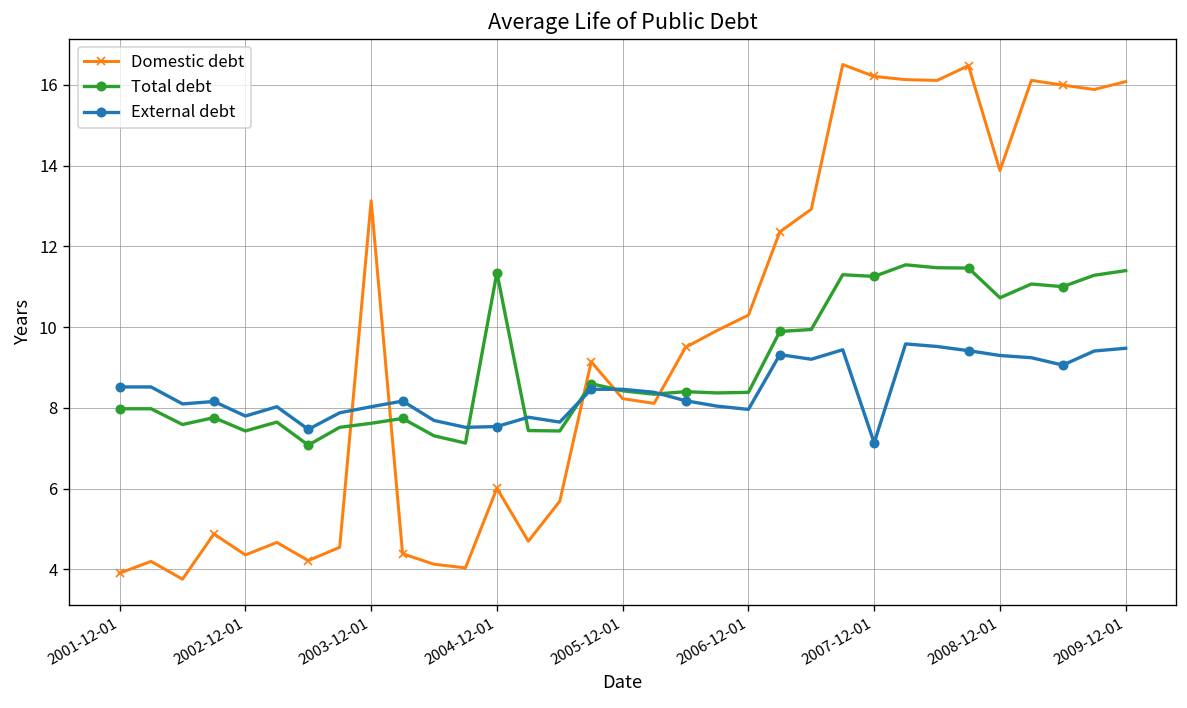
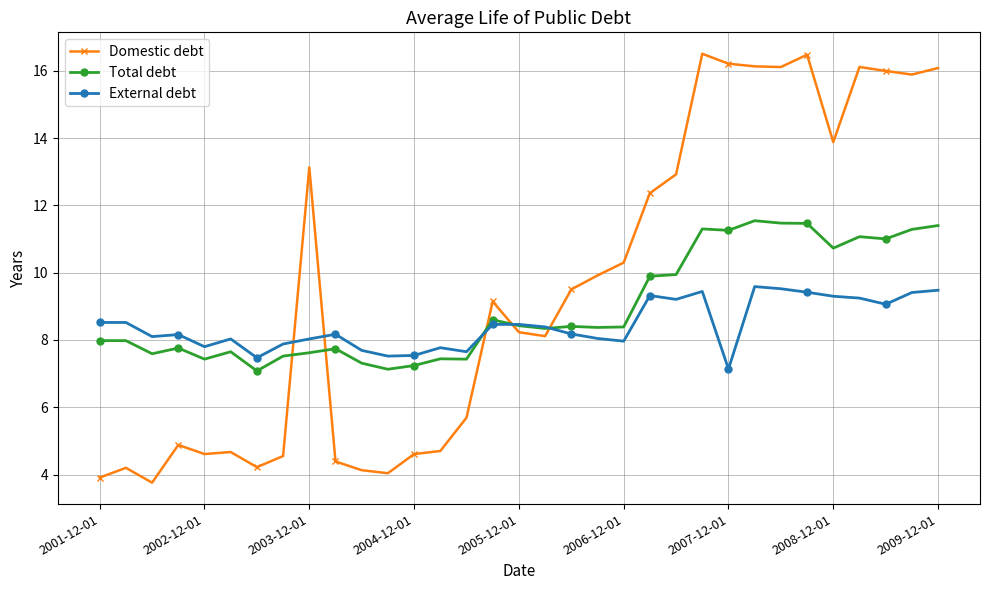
  {
    "Domestic debt": {
      "2001-12-01": 3.9,
-     "2002-12-01": 4.4,
+     "2002-12-01": 4.6,
      "2003-12-01": 13.1,
-     "2004-12-01": 6.0,
+     "2004-12-01": 4.6,
      "2005-12-01": 8.2,
      "2006-12-01": 10.3,
      "2007-12-01": 16.2,
      "2008-12-01": 13.9,
      "2009-12-01": 16.1
    },
    "Total debt": {
      "2001-12-01": 8.0,
      "2002-12-01": 7.4,
      "2003-12-01": 7.6,
-     "2004-12-01": 11.4,
+     "2004-12-01": 7.2,
      "2006-12-01": 8.4,
      "2007-12-01": 11.3,
      "2008-12-01": 10.7,
      "2009-12-01": 11.4
    },
    "External debt": {
      "2001-12-01": 8.5,
      "2002-12-01": 7.8,
      "2003-12-01": 8.0,
      "2004-12-01": 7.5,
      "2006-12-01": 8.0,
      "2007-12-01": 7.1,
      "2008-12-01": 9.3,
      "2009-12-01": 9.5
    }
  }
